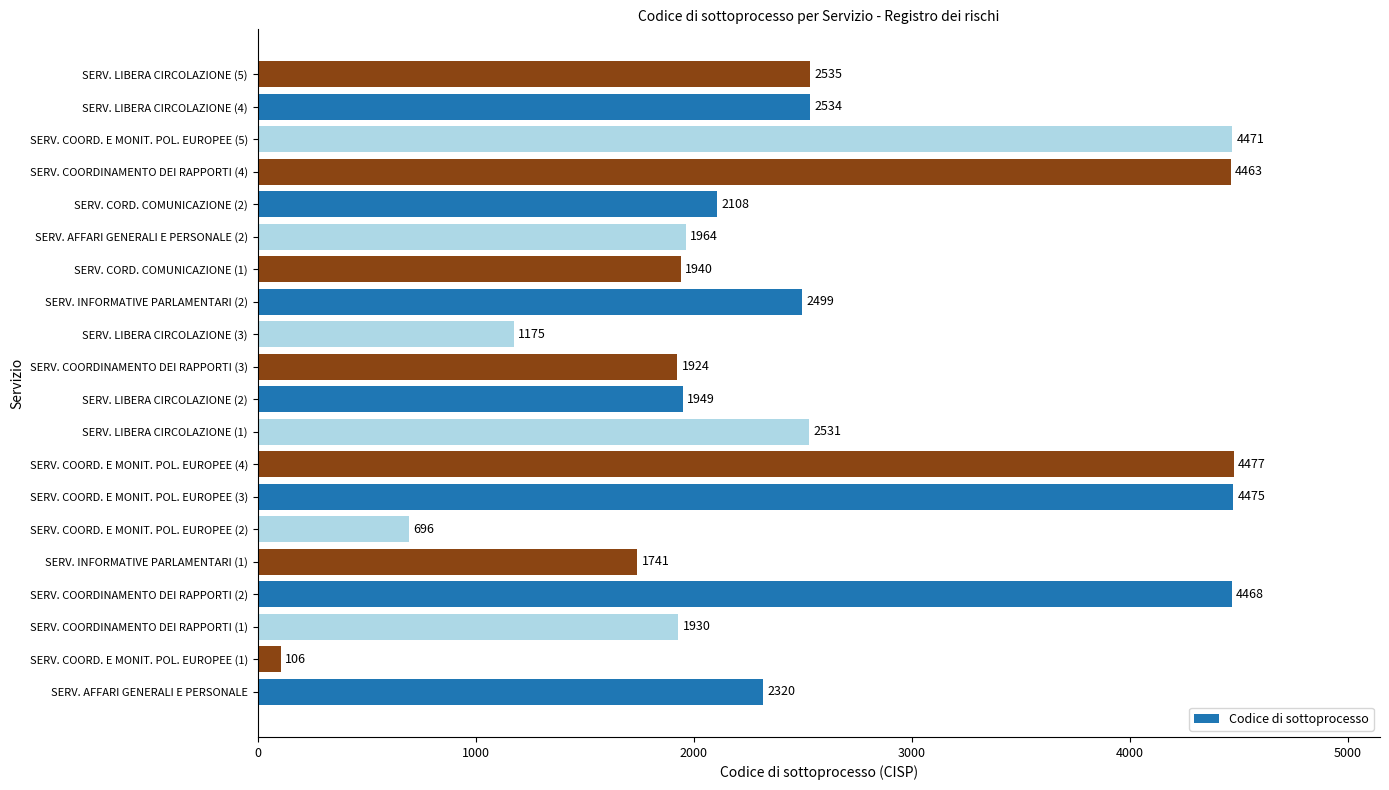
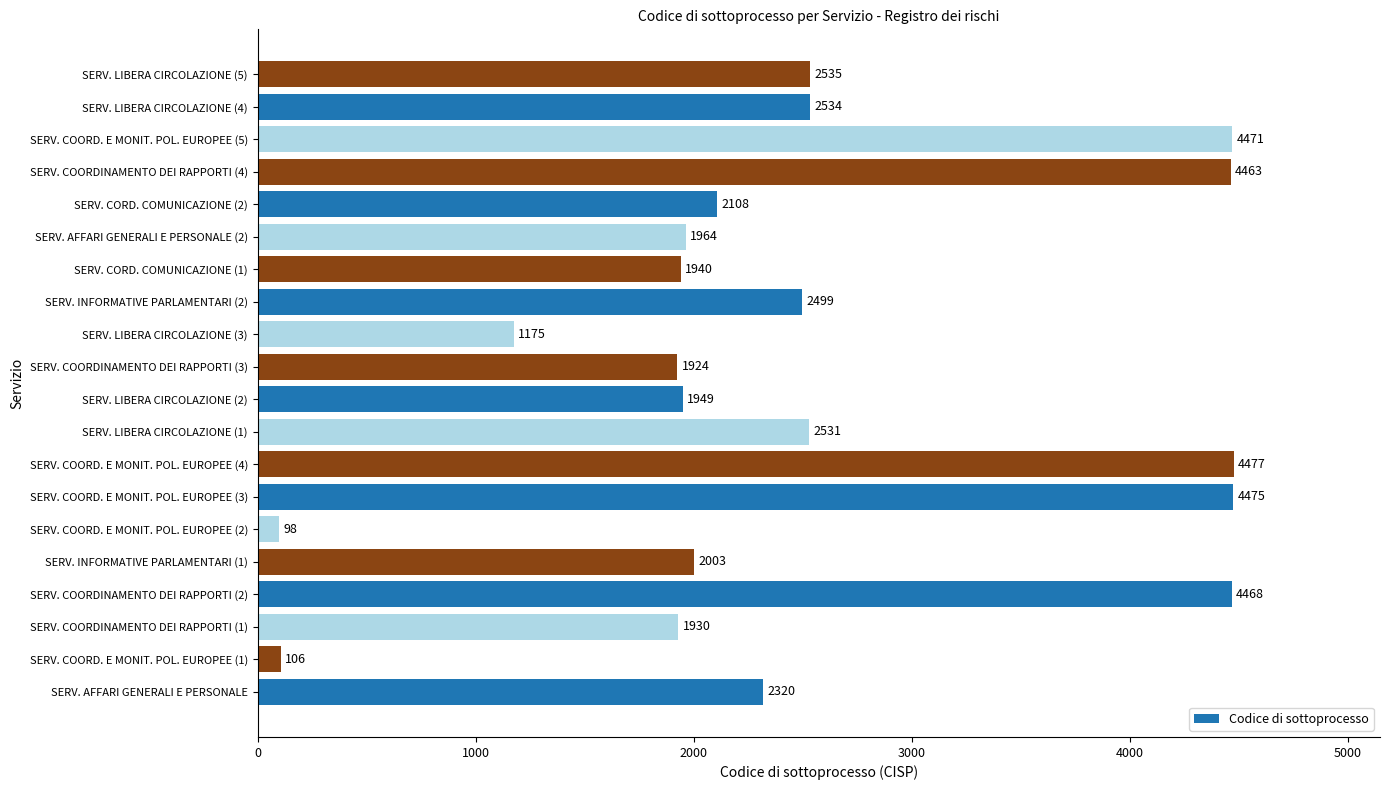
  {
    "SERV. LIBERA CIRCOLAZIONE (5)": 2535,
    "SERV. LIBERA CIRCOLAZIONE (4)": 2534,
    "SERV. COORD. E MONIT. POL. EUROPEE (5)": 4471,
    "SERV. COORDINAMENTO DEI RAPPORTI (4)": 4463,
    "SERV. CORD. COMUNICAZIONE (2)": 2108,
    "SERV. AFFARI GENERALI E PERSONALE (2)": 1964,
    "SERV. CORD. COMUNICAZIONE (1)": 1940,
    "SERV. INFORMATIVE PARLAMENTARI (2)": 2499,
    "SERV. LIBERA CIRCOLAZIONE (3)": 1175,
    "SERV. COORDINAMENTO DEI RAPPORTI (3)": 1924,
    "SERV. LIBERA CIRCOLAZIONE (2)": 1949,
    "SERV. LIBERA CIRCOLAZIONE (1)": 2531,
    "SERV. COORD. E MONIT. POL. EUROPEE (4)": 4477,
    "SERV. COORD. E MONIT. POL. EUROPEE (3)": 4475,
-   "SERV. COORD. E MONIT. POL. EUROPEE (2)": 696,
-   "SERV. INFORMATIVE PARLAMENTARI (1)": 1741,
+   "SERV. COORD. E MONIT. POL. EUROPEE (2)": 98,
+   "SERV. INFORMATIVE PARLAMENTARI (1)": 2003,
    "SERV. COORDINAMENTO DEI RAPPORTI (2)": 4468,
    "SERV. COORDINAMENTO DEI RAPPORTI (1)": 1930,
    "SERV. COORD. E MONIT. POL. EUROPEE (1)": 106,
    "SERV. AFFARI GENERALI E PERSONALE": 2320
  }
